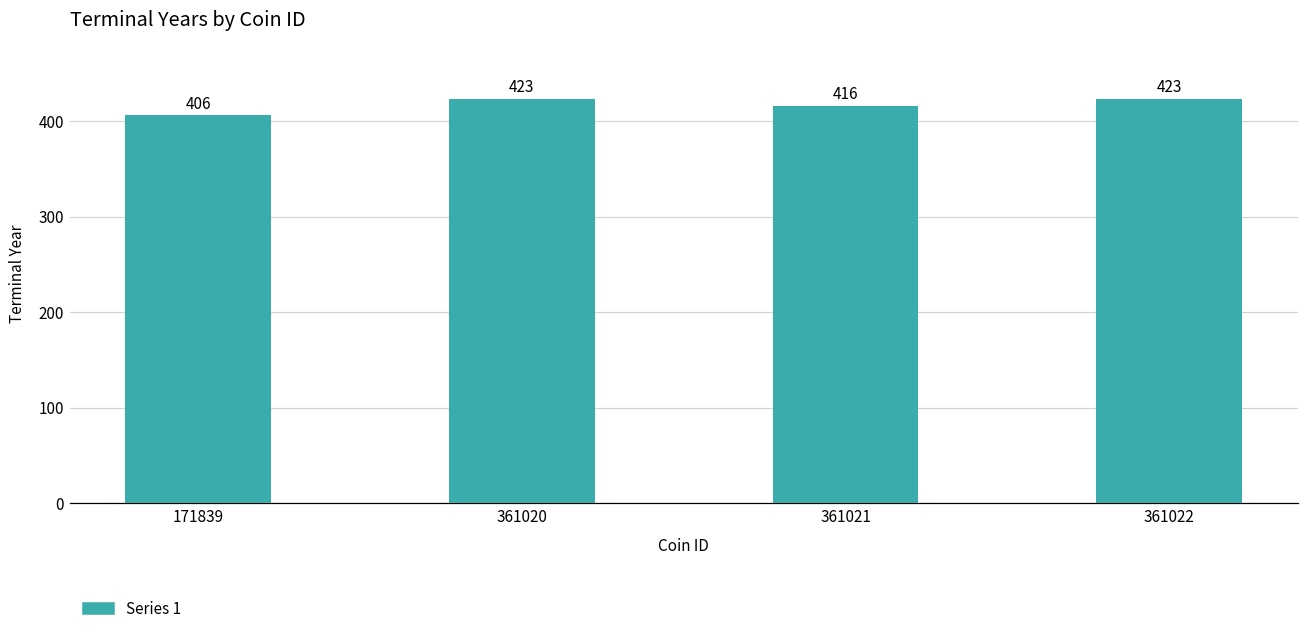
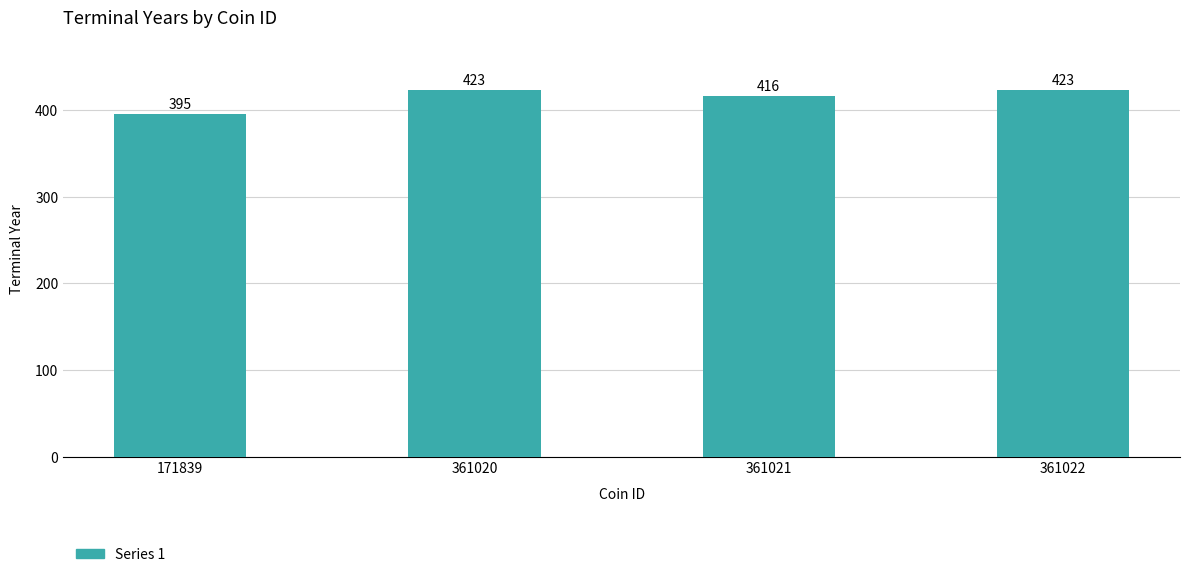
  {
-   "171839": 406,
+   "171839": 395,
    "361020": 423,
    "361021": 416,
    "361022": 423
  }
